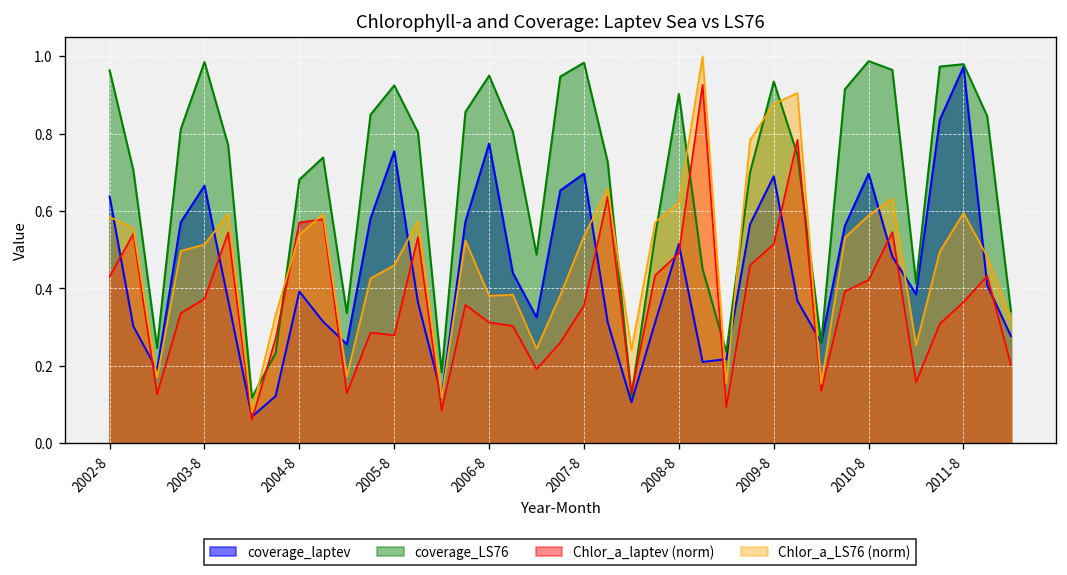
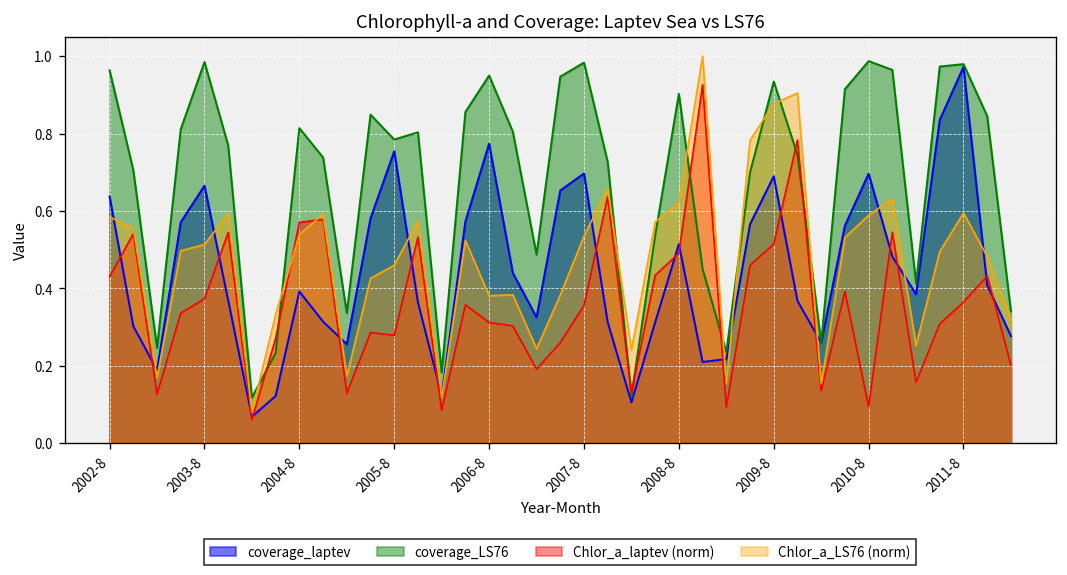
  {
    "coverage_laptev": {
      "2002-8": 0.64,
      "2003-8": 0.67,
      "2004-8": 0.39,
      "2005-8": 0.75,
      "2006-8": 0.77,
      "2007-8": 0.70,
      "2008-8": 0.51,
      "2009-8": 0.69,
      "2010-8": 0.70
    },
    "coverage_LS76": {
      "2002-8": 0.96,
      "2003-8": 0.98,
-     "2004-8": 0.68,
-     "2005-8": 0.92,
+     "2004-8": 0.81,
+     "2005-8": 0.78,
      "2006-8": 0.95,
      "2007-8": 0.98,
      "2008-8": 0.90,
      "2009-8": 0.93,
      "2010-8": 0.99
    },
    "Chlor_a_laptev (norm)": {
      "2002-8": 0.43,
      "2003-8": 0.37,
      "2004-8": 0.57,
      "2005-8": 0.28,
      "2006-8": 0.31,
      "2007-8": 0.36,
      "2008-8": 0.49,
      "2009-8": 0.51,
-     "2010-8": 0.42,
+     "2010-8": 0.09,
      "2011-8": 0.36
    },
    "Chlor_a_LS76 (norm)": {
      "2002-8": 0.58,
      "2003-8": 0.51,
      "2004-8": 0.54,
      "2005-8": 0.46,
      "2006-8": 0.38,
      "2007-8": 0.54,
      "2008-8": 0.62,
      "2009-8": 0.88,
      "2010-8": 0.59,
      "2011-8": 0.59
    }
  }
